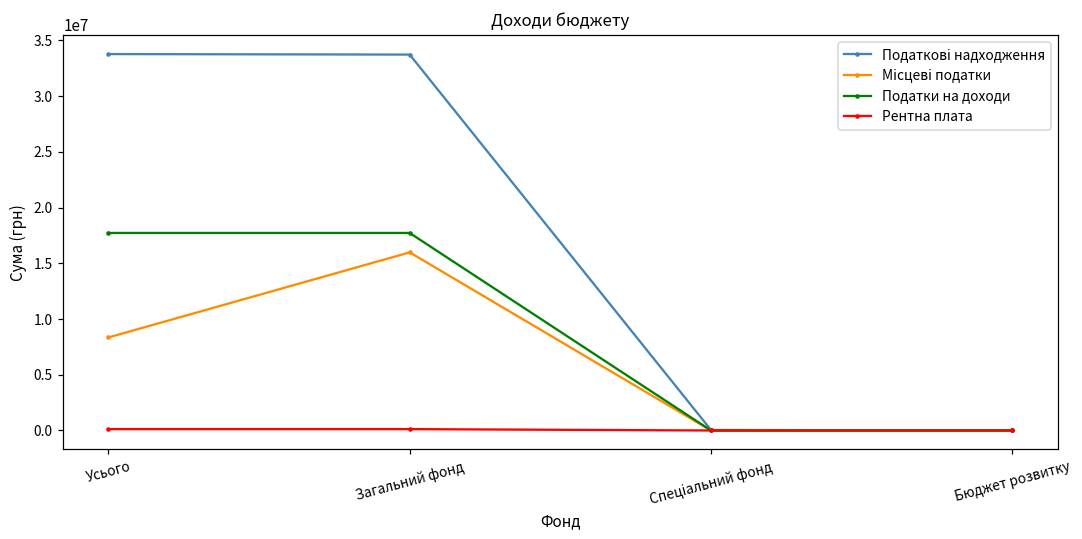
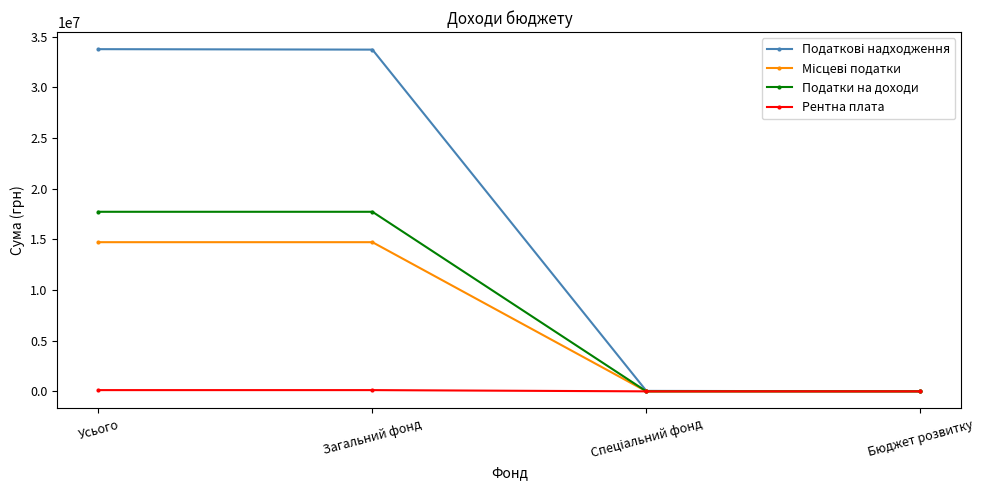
  {
    "Податкові надходження": {
      "Усього": 33800000,
      "Загальний фонд": 33700000
    },
    "Місцеві податки": {
-     "Усього": 8300000,
-     "Загальний фонд": 16000000
+     "Усього": 14700000,
+     "Загальний фонд": 14700000
    },
    "Податки на доходи": {
      "Усього": 17700000,
      "Загальний фонд": 17700000
    },
    "Рентна плата": {
      "Усього": 100000,
      "Загальний фонд": 100000
    }
  }
